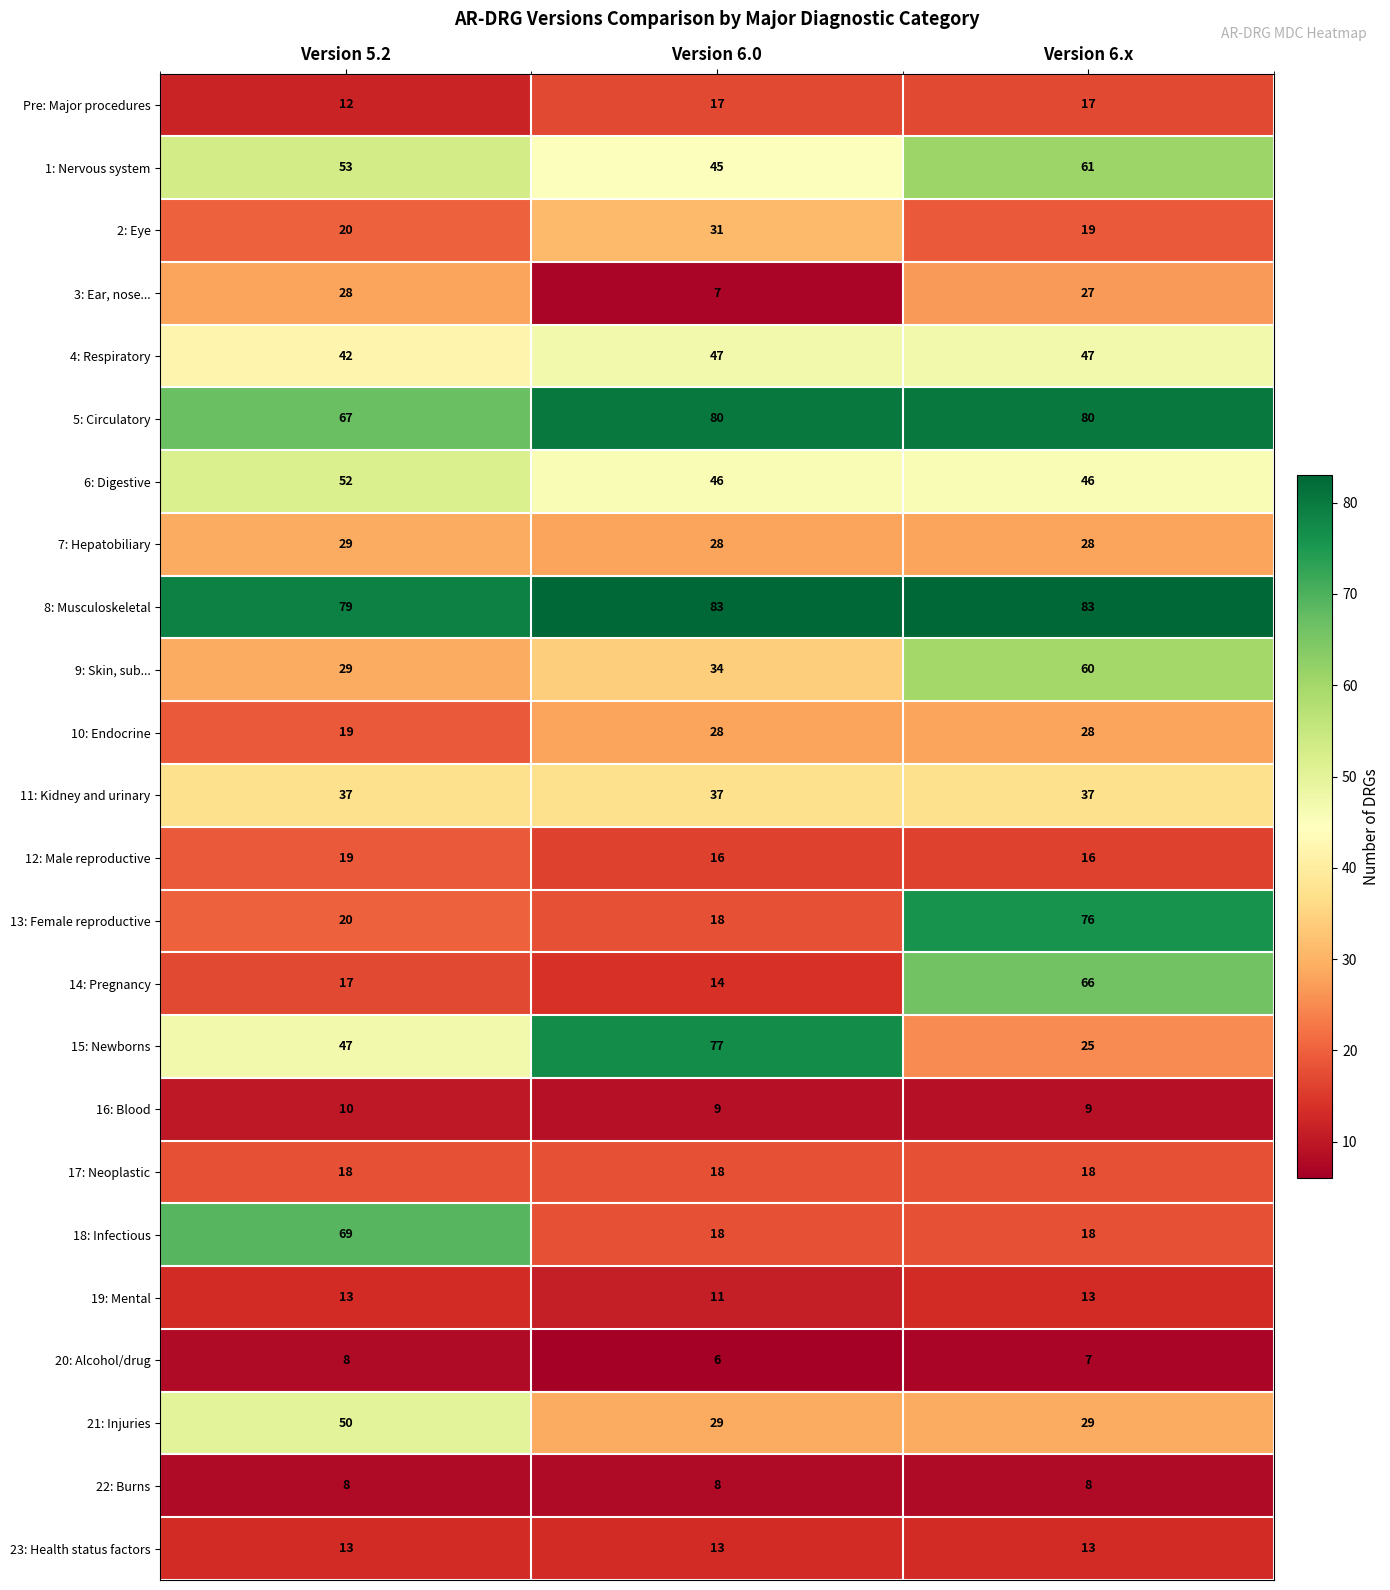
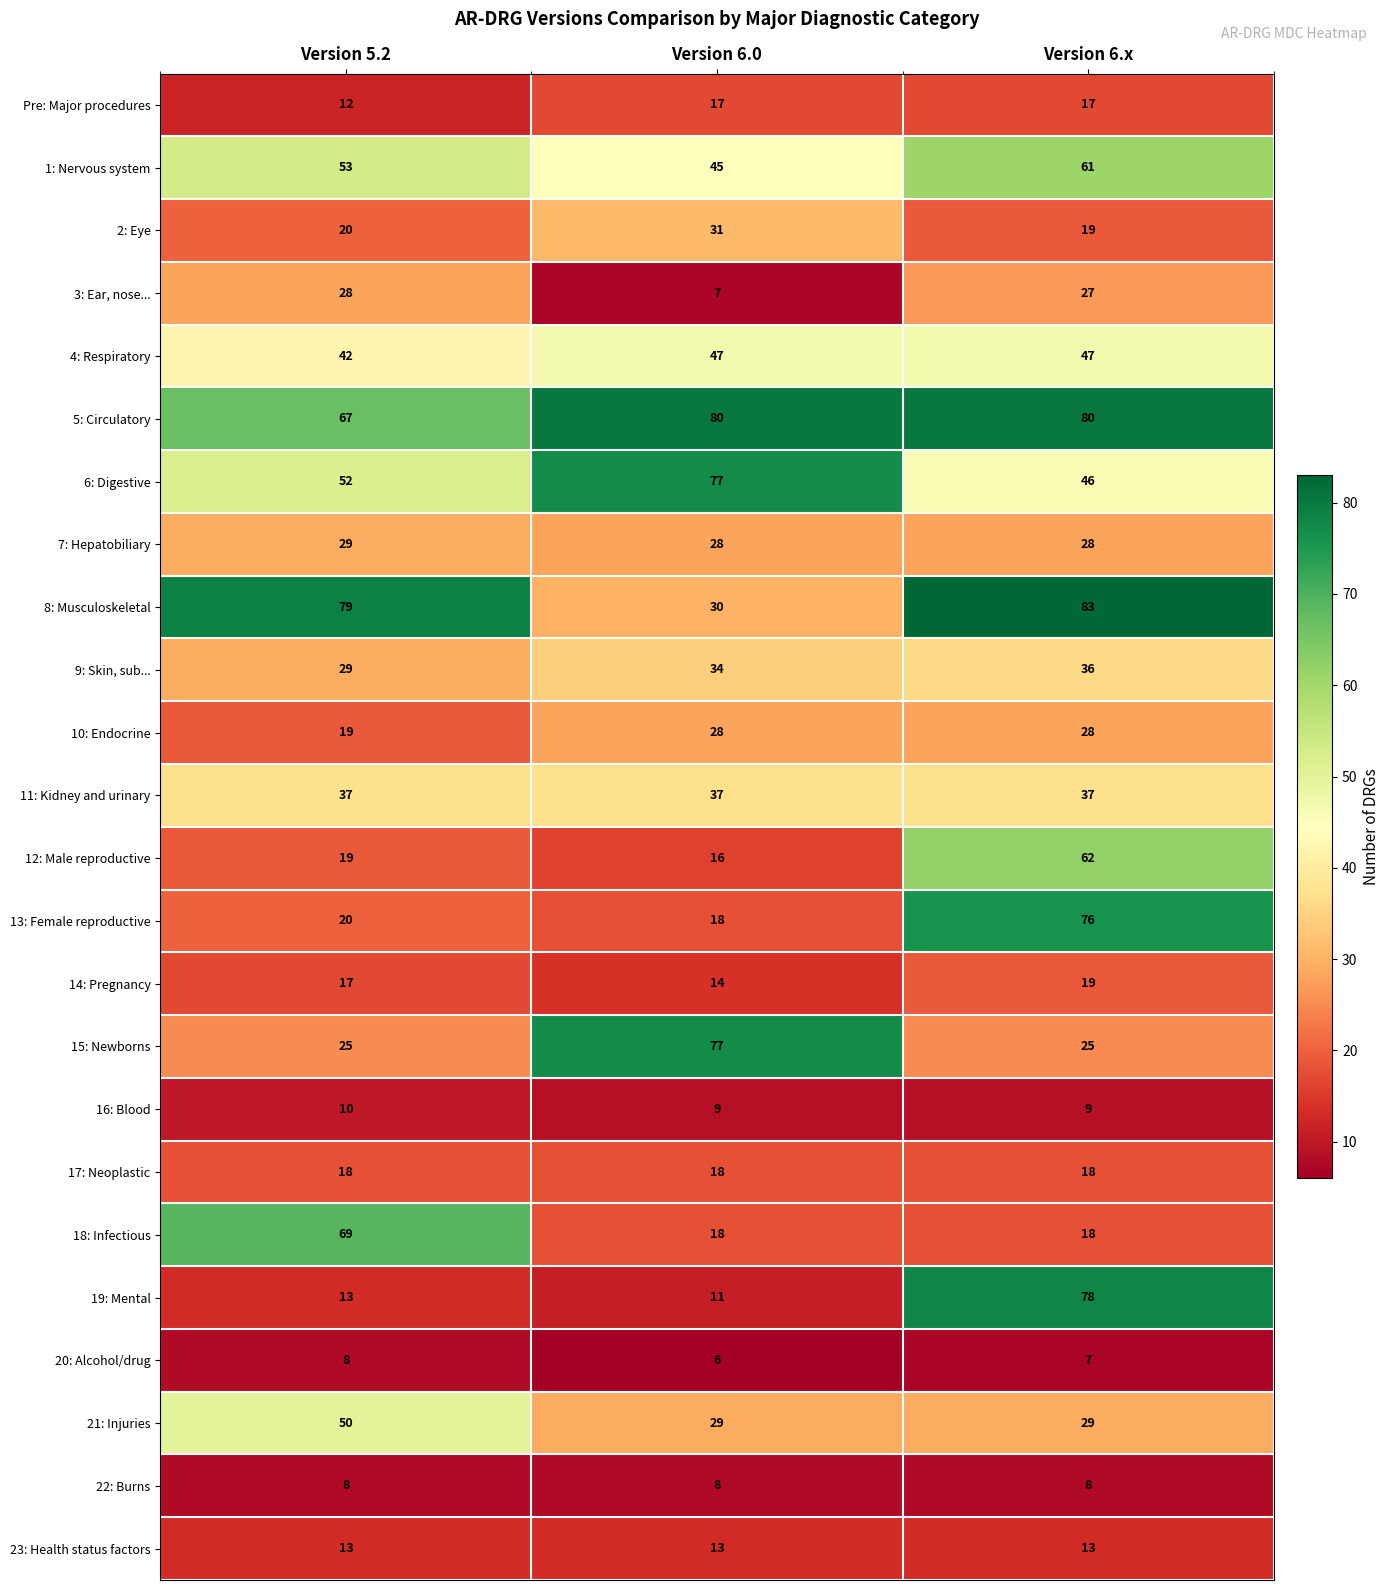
  {
    "Pre: Major procedures": {
      "Version 5.2": 12,
      "Version 6.0": 17,
      "Version 6.x": 17
    },
    "1: Nervous system": {
      "Version 5.2": 53,
      "Version 6.0": 45,
      "Version 6.x": 61
    },
    "2: Eye": {
      "Version 5.2": 20,
      "Version 6.0": 31,
      "Version 6.x": 19
    },
    "3: Ear, nose...": {
      "Version 5.2": 28,
      "Version 6.0": 7,
      "Version 6.x": 27
    },
    "4: Respiratory": {
      "Version 5.2": 42,
      "Version 6.0": 47,
      "Version 6.x": 47
    },
    "5: Circulatory": {
      "Version 5.2": 67,
      "Version 6.0": 80,
      "Version 6.x": 80
    },
    "6: Digestive": {
      "Version 5.2": 52,
-     "Version 6.0": 46,
+     "Version 6.0": 77,
      "Version 6.x": 46
    },
    "7: Hepatobiliary": {
      "Version 5.2": 29,
      "Version 6.0": 28,
      "Version 6.x": 28
    },
    "8: Musculoskeletal": {
      "Version 5.2": 79,
-     "Version 6.0": 83,
+     "Version 6.0": 30,
      "Version 6.x": 83
    },
    "9: Skin, sub...": {
      "Version 5.2": 29,
      "Version 6.0": 34,
-     "Version 6.x": 60
+     "Version 6.x": 36
    },
    "10: Endocrine": {
      "Version 5.2": 19,
      "Version 6.0": 28,
      "Version 6.x": 28
    },
    "11: Kidney and urinary": {
      "Version 5.2": 37,
      "Version 6.0": 37,
      "Version 6.x": 37
    },
    "12: Male reproductive": {
      "Version 5.2": 19,
      "Version 6.0": 16,
-     "Version 6.x": 16
+     "Version 6.x": 62
    },
    "13: Female reproductive": {
      "Version 5.2": 20,
      "Version 6.0": 18,
      "Version 6.x": 76
    },
    "14: Pregnancy": {
      "Version 5.2": 17,
      "Version 6.0": 14,
-     "Version 6.x": 66
+     "Version 6.x": 19
    },
    "15: Newborns": {
-     "Version 5.2": 47,
+     "Version 5.2": 25,
      "Version 6.0": 77,
      "Version 6.x": 25
    },
    "16: Blood": {
      "Version 5.2": 10,
      "Version 6.0": 9,
      "Version 6.x": 9
    },
    "17: Neoplastic": {
      "Version 5.2": 18,
      "Version 6.0": 18,
      "Version 6.x": 18
    },
    "18: Infectious": {
      "Version 5.2": 69,
      "Version 6.0": 18,
      "Version 6.x": 18
    },
    "19: Mental": {
      "Version 5.2": 13,
      "Version 6.0": 11,
-     "Version 6.x": 13
+     "Version 6.x": 78
    },
    "20: Alcohol/drug": {
      "Version 5.2": 8,
      "Version 6.0": 6,
      "Version 6.x": 7
    },
    "21: Injuries": {
      "Version 5.2": 50,
      "Version 6.0": 29,
      "Version 6.x": 29
    },
    "22: Burns": {
      "Version 5.2": 8,
      "Version 6.0": 8,
      "Version 6.x": 8
    },
    "23: Health status factors": {
      "Version 5.2": 13,
      "Version 6.0": 13,
      "Version 6.x": 13
    }
  }
